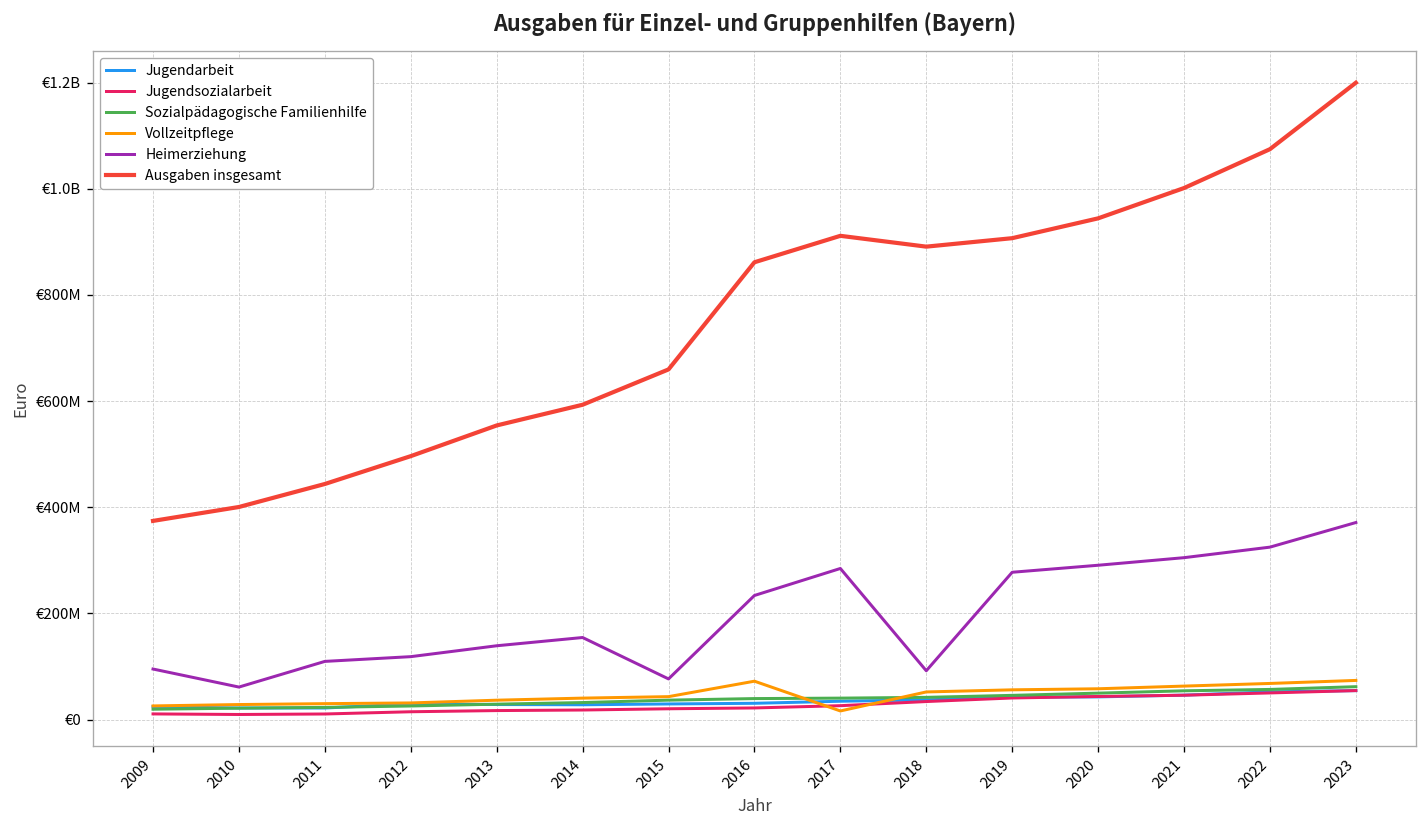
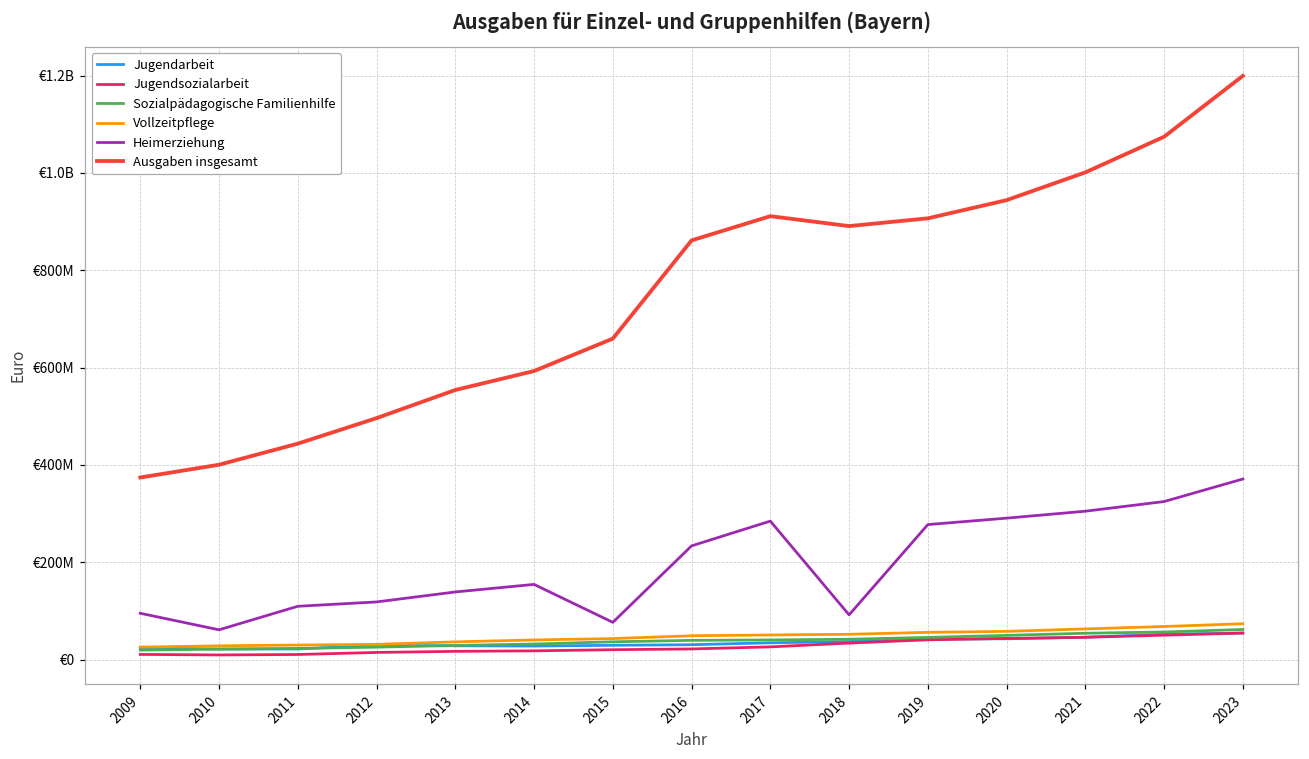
  {
    "Jugendarbeit": {
      "2015": "€30000000",
      "2016": "€30000000",
      "2017": "€30000000"
    },
    "Sozialpädagogische Familienhilfe": {
      "2015": "€40000000",
      "2016": "€40000000",
      "2017": "€40000000",
      "2020": "€50000000",
      "2021": "€50000000",
      "2023": "€60000000"
    },
    "Vollzeitpflege": {
      "2010": "€30000000",
      "2011": "€30000000",
      "2013": "€40000000",
      "2014": "€40000000",
      "2015": "€40000000",
-     "2016": "€70000000",
-     "2017": "€20000000",
+     "2016": "€50000000",
+     "2017": "€50000000",
      "2018": "€50000000",
      "2019": "€60000000",
      "2020": "€60000000",
      "2021": "€60000000",
      "2022": "€70000000",
      "2023": "€70000000"
    },
    "Heimerziehung": {
      "2009": "€100000000",
      "2010": "€60000000",
      "2011": "€110000000",
      "2012": "€120000000",
      "2013": "€140000000",
      "2014": "€150000000",
      "2015": "€80000000",
      "2016": "€230000000",
      "2017": "€280000000",
      "2018": "€90000000",
      "2019": "€280000000",
      "2020": "€290000000",
      "2021": "€300000000",
      "2022": "€320000000",
      "2023": "€370000000"
    }
  }
